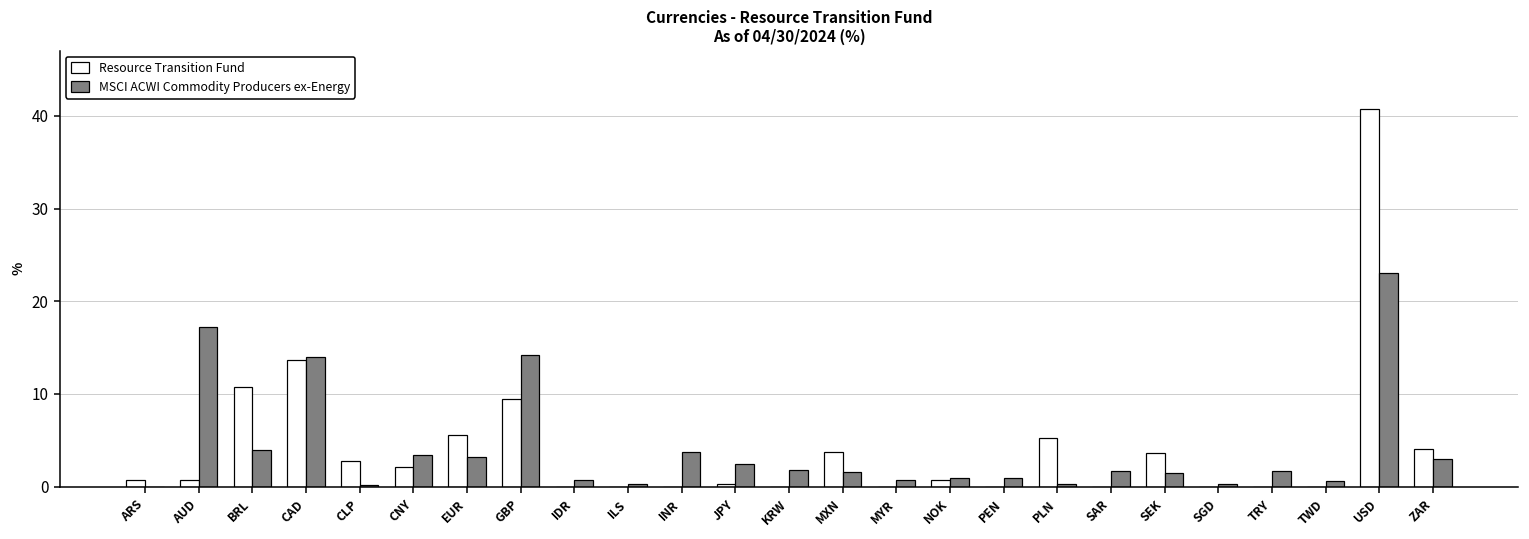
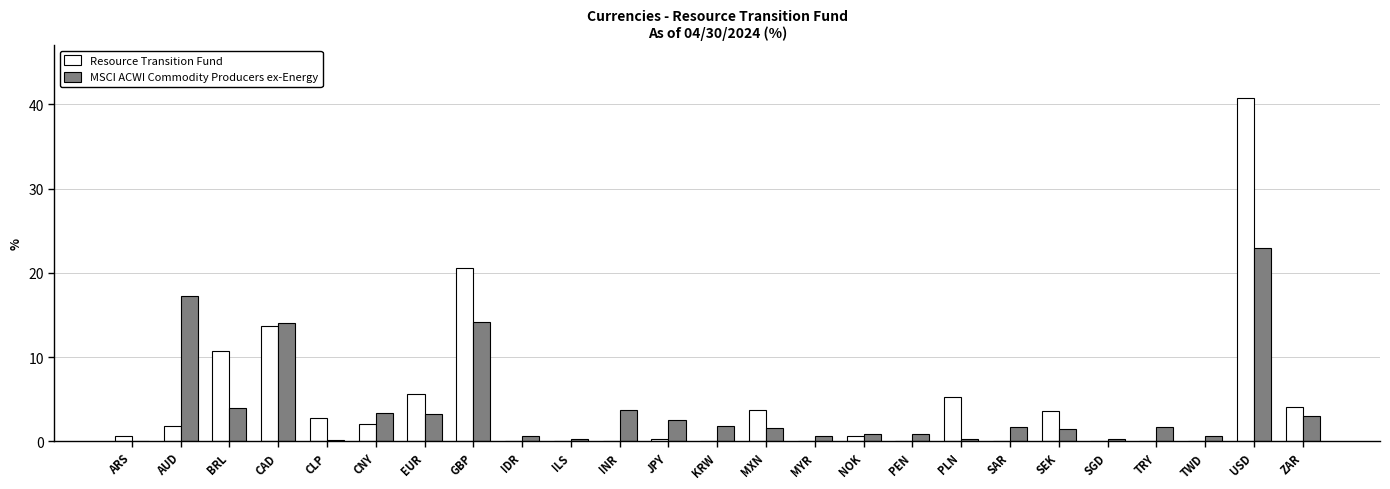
  {
    "Resource Transition Fund": {
      "ARS": 1,
-     "AUD": 1,
+     "AUD": 2,
      "BRL": 11,
      "CAD": 14,
      "CLP": 3,
      "CNY": 2,
      "EUR": 6,
-     "GBP": 10,
+     "GBP": 21,
      "IDR": 0,
      "ILS": 0,
      "INR": 0,
      "JPY": 0,
      "KRW": 0,
      "MXN": 4,
      "MYR": 0,
      "NOK": 1,
      "PEN": 0,
      "PLN": 5,
      "SAR": 0,
      "SEK": 4,
      "SGD": 0,
      "TRY": 0,
      "TWD": 0,
      "USD": 41,
      "ZAR": 4
    },
    "MSCI ACWI Commodity Producers ex-Energy": {
      "ARS": 0,
      "AUD": 17,
      "BRL": 4,
      "CAD": 14,
      "CNY": 3,
      "EUR": 3,
      "GBP": 14,
      "IDR": 1,
      "ILS": 0,
      "INR": 4,
      "JPY": 3,
      "KRW": 2,
      "MXN": 2,
      "MYR": 1,
      "NOK": 1,
      "PEN": 1,
      "PLN": 0,
      "SAR": 2,
      "SEK": 2,
      "SGD": 0,
      "TRY": 2,
      "TWD": 1,
      "USD": 23,
      "ZAR": 3
    }
  }
